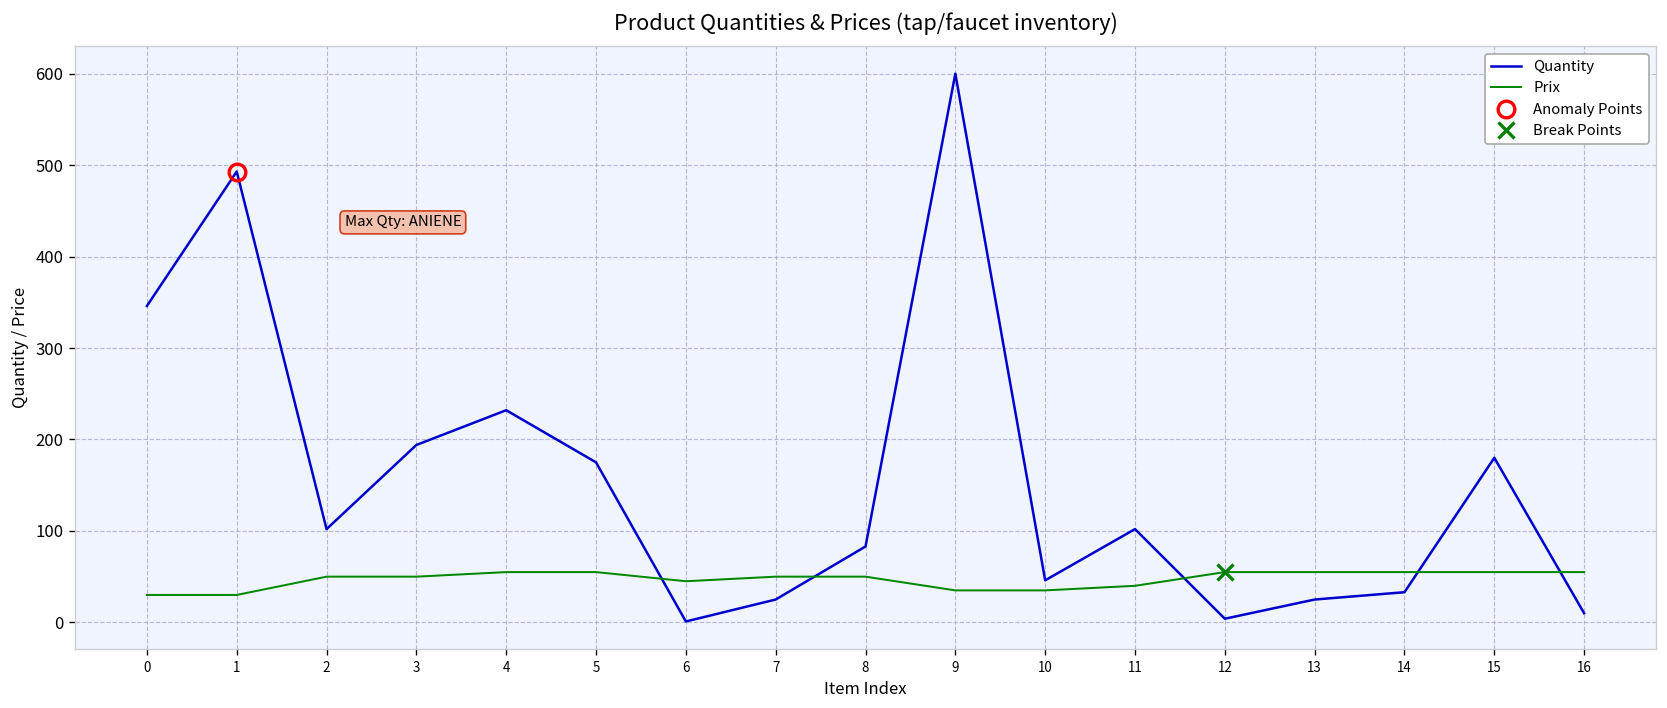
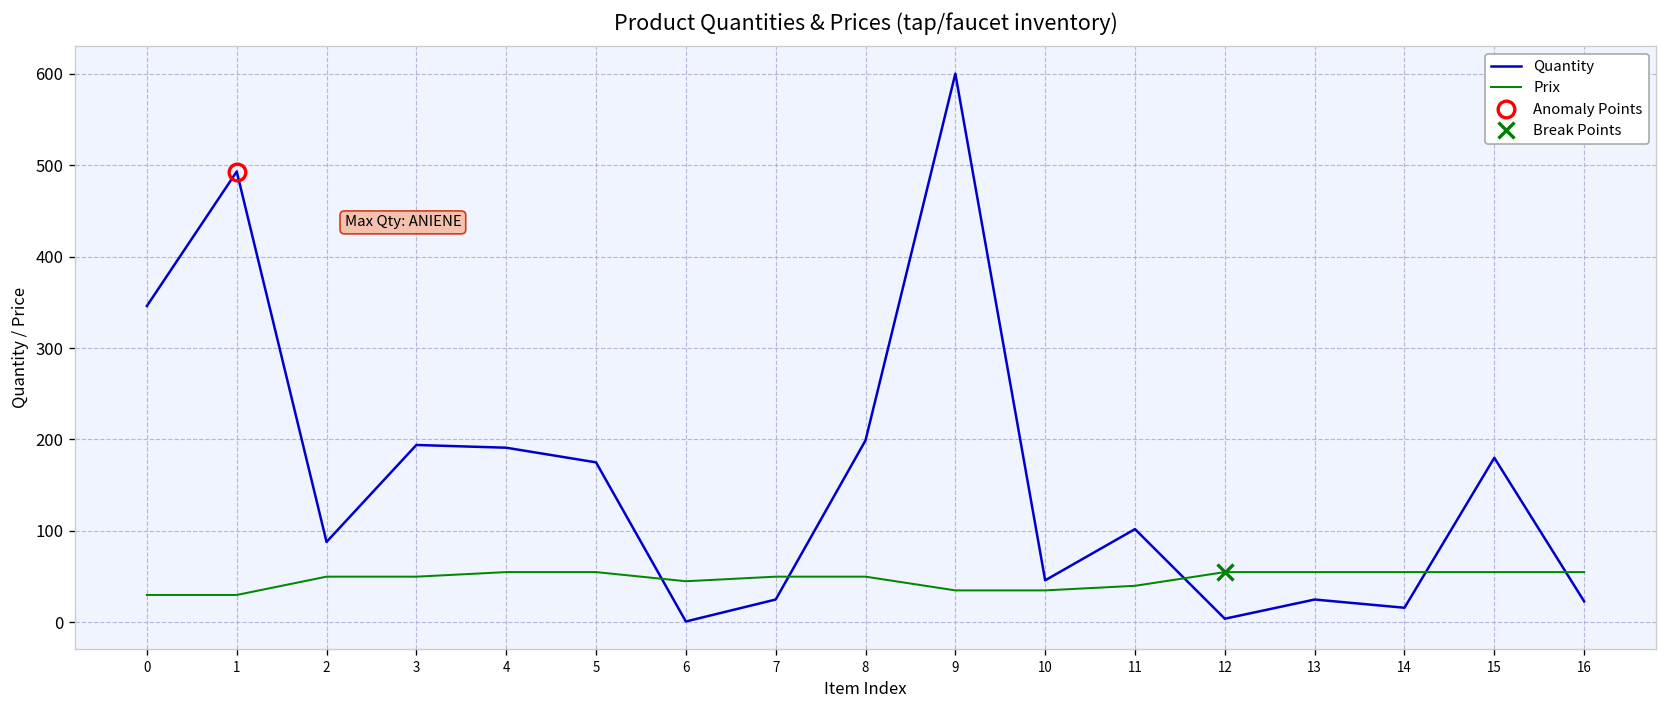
  {
    "Quantity": {
      "0": 350,
-     "2": 100,
+     "2": 90,
      "3": 190,
-     "4": 230,
+     "4": 190,
      "5": 180,
      "6": 0,
      "7": 30,
-     "8": 80,
+     "8": 200,
      "9": 600,
      "10": 50,
      "11": 100,
      "12": 0,
      "13": 30,
-     "14": 30,
+     "14": 20,
      "15": 180,
-     "16": 10
+     "16": 20
    }
  }
